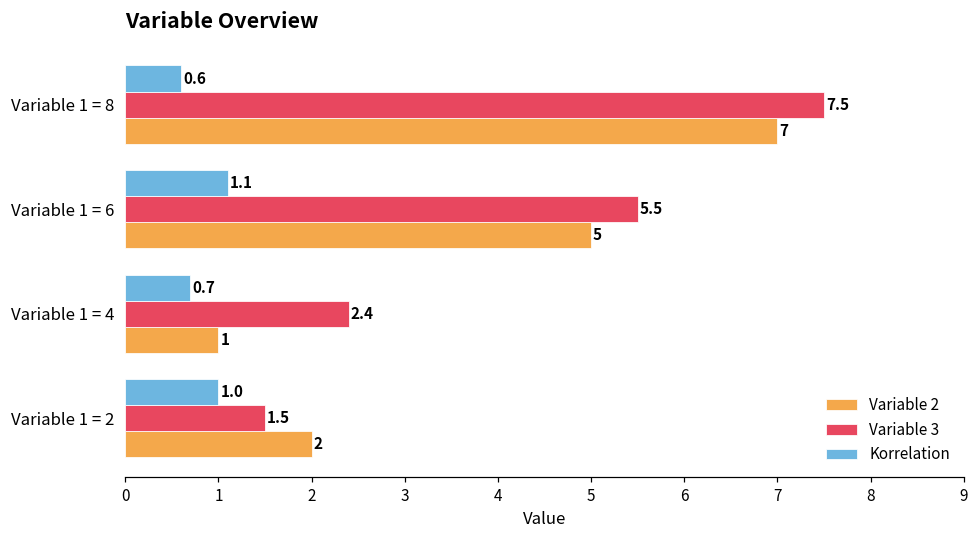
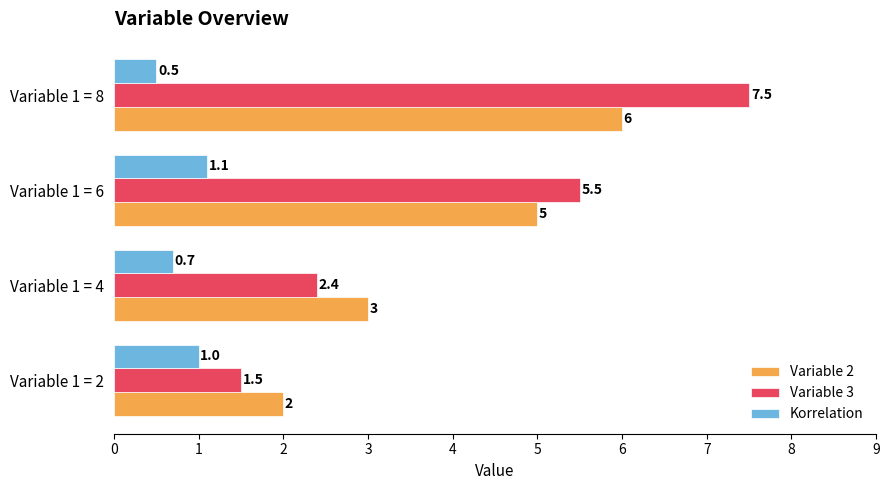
  {
    "Variable 2": {
-     "Variable 1 = 8": 7,
+     "Variable 1 = 8": 6,
      "Variable 1 = 6": 5,
-     "Variable 1 = 4": 1,
+     "Variable 1 = 4": 3,
      "Variable 1 = 2": 2
    },
    "Variable 3": {
      "Variable 1 = 8": 7.5,
      "Variable 1 = 6": 5.5,
      "Variable 1 = 4": 2.4,
      "Variable 1 = 2": 1.5
    },
    "Korrelation": {
-     "Variable 1 = 8": 0.6,
+     "Variable 1 = 8": 0.5,
      "Variable 1 = 6": 1.1,
      "Variable 1 = 4": 0.7,
      "Variable 1 = 2": 1.0
    }
  }
